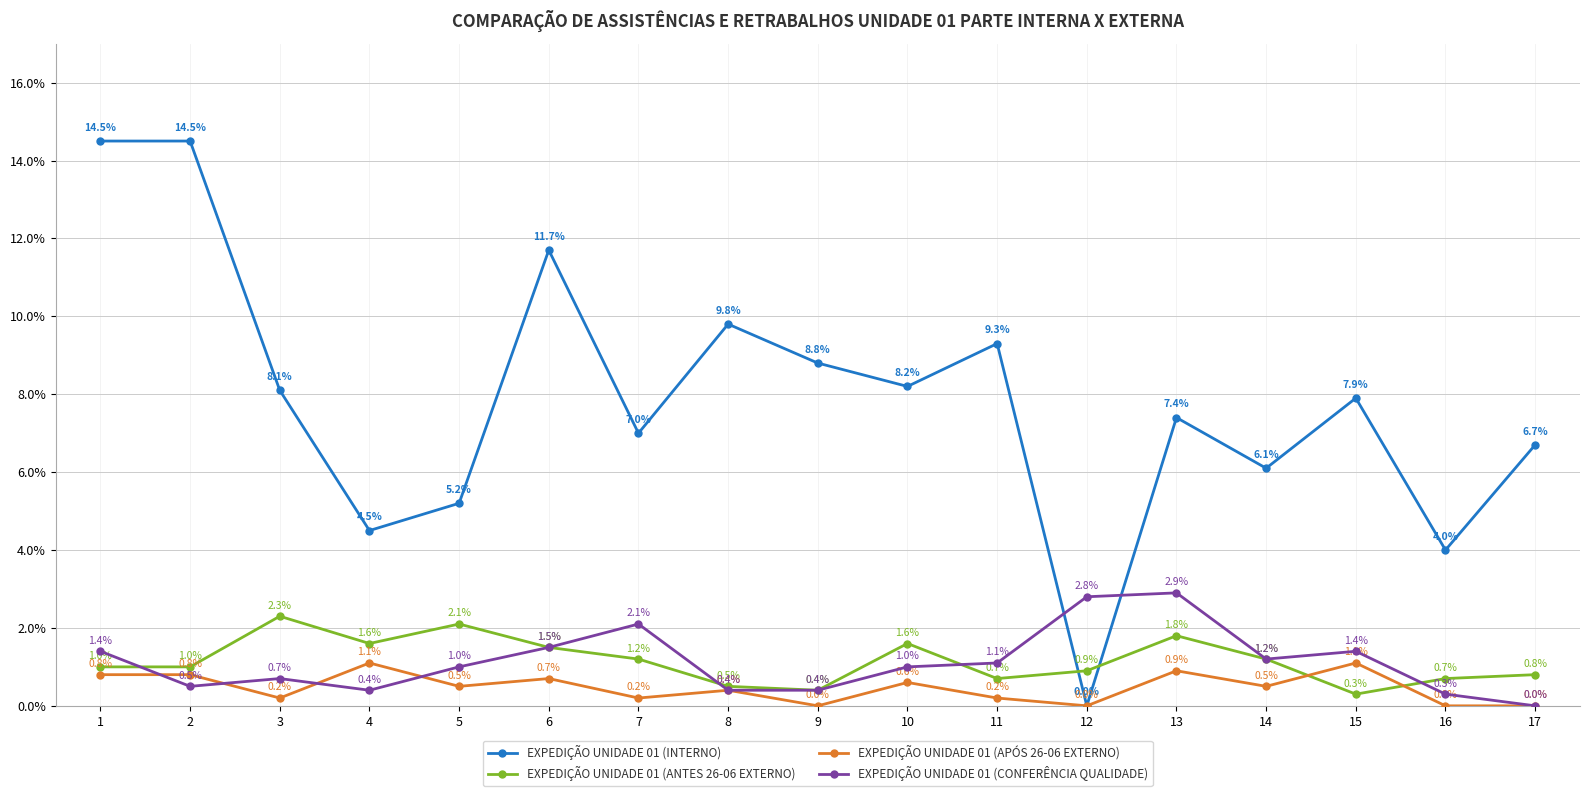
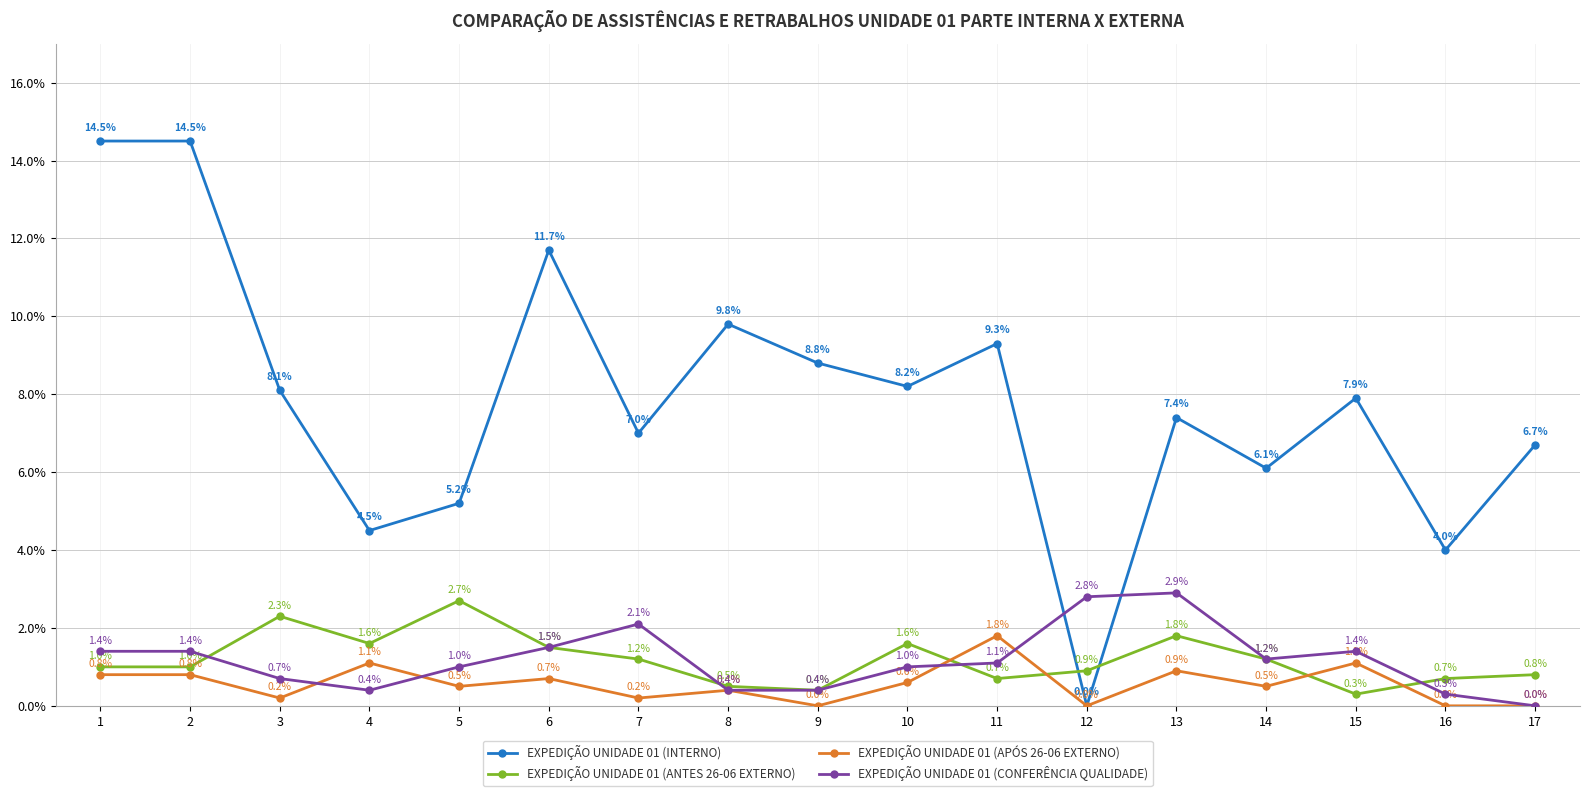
  {
    "EXPEDIÇÃO UNIDADE 01 (INTERNO)": {
      "1": "14.5%",
      "2": "14.5%",
      "3": "8.1%",
      "4": "4.5%",
      "5": "5.2%",
      "6": "11.7%",
      "7": "7.0%",
      "8": "9.8%",
      "9": "8.8%",
      "10": "8.2%",
      "11": "9.3%",
      "13": "7.4%",
      "14": "6.1%",
      "15": "7.9%",
      "16": "4.0%",
      "17": "6.7%"
    },
    "EXPEDIÇÃO UNIDADE 01 (ANTES 26-06 EXTERNO)": {
      "3": "2.3%",
      "4": "1.6%",
-     "5": "2.1%",
+     "5": "2.7%",
      "7": "1.2%",
      "10": "1.6%",
      "12": "0.9%",
      "13": "1.8%",
      "15": "0.3%",
      "16": "0.7%",
      "17": "0.8%"
    },
    "EXPEDIÇÃO UNIDADE 01 (APÓS 26-06 EXTERNO)": {
      "3": "0.2%",
      "4": "1.1%",
      "5": "0.5%",
      "6": "0.7%",
      "7": "0.2%",
-     "11": "0.2%",
+     "11": "1.8%",
      "13": "0.9%",
      "14": "0.5%"
    },
    "EXPEDIÇÃO UNIDADE 01 (CONFERÊNCIA QUALIDADE)": {
      "1": "1.4%",
-     "2": "0.5%",
+     "2": "1.4%",
      "3": "0.7%",
      "4": "0.4%",
      "5": "1.0%",
      "7": "2.1%",
      "10": "1.0%",
      "11": "1.1%",
      "12": "2.8%",
      "13": "2.9%",
      "15": "1.4%"
    }
  }
